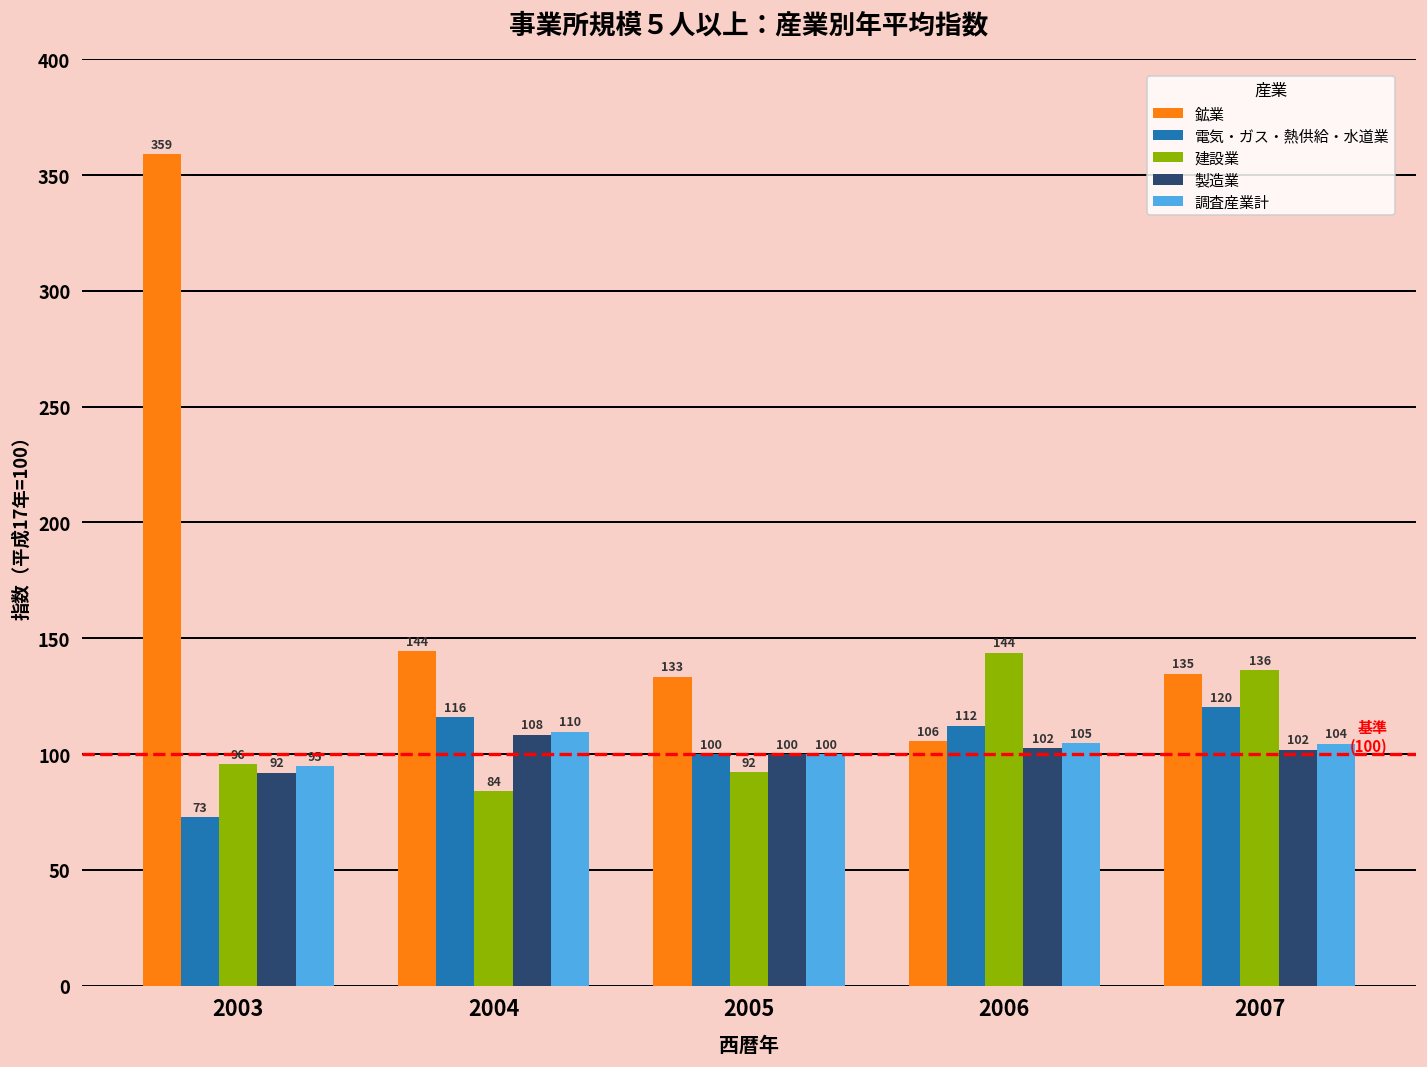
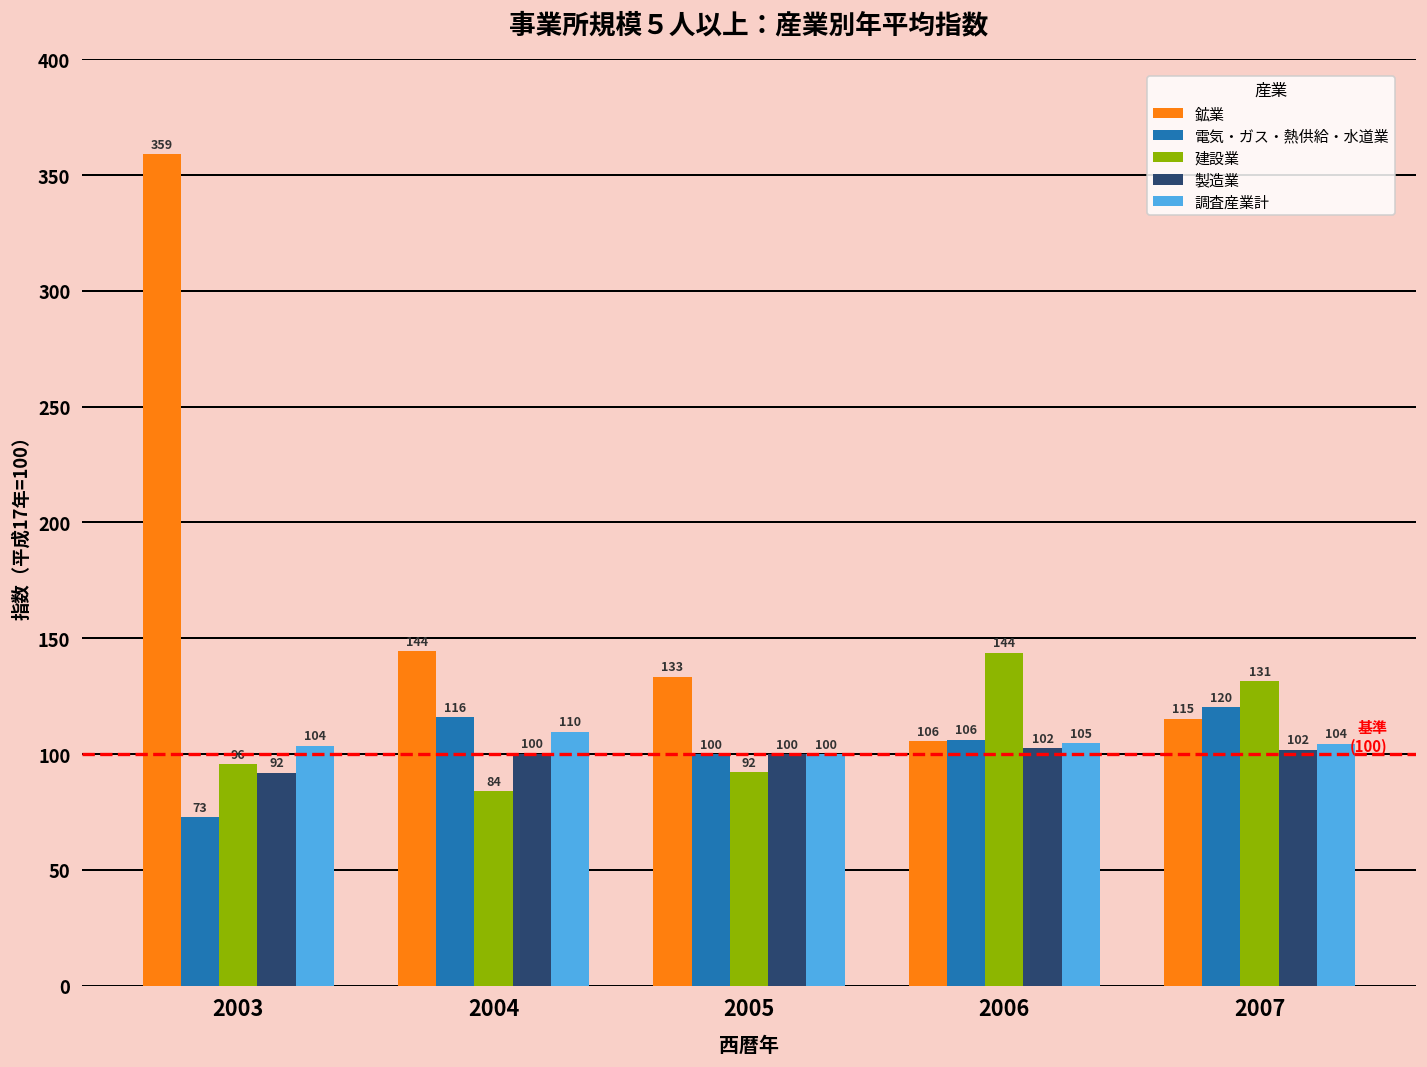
  {
    "鉱業": {
      "2003": 359,
      "2004": 144,
      "2005": 133,
      "2006": 106,
-     "2007": 135
+     "2007": 115
    },
    "電気・ガス・熱供給・水道業": {
      "2003": 73,
      "2004": 116,
      "2005": 100,
-     "2006": 112,
+     "2006": 106,
      "2007": 120
    },
    "建設業": {
      "2003": 96,
      "2004": 84,
      "2005": 92,
      "2006": 144,
-     "2007": 136
+     "2007": 131
    },
    "製造業": {
      "2003": 92,
-     "2004": 108,
+     "2004": 100,
      "2005": 100,
      "2006": 102,
      "2007": 102
    },
    "調査産業計": {
-     "2003": 95,
+     "2003": 104,
      "2004": 110,
      "2005": 100,
      "2006": 105,
      "2007": 104
    }
  }
